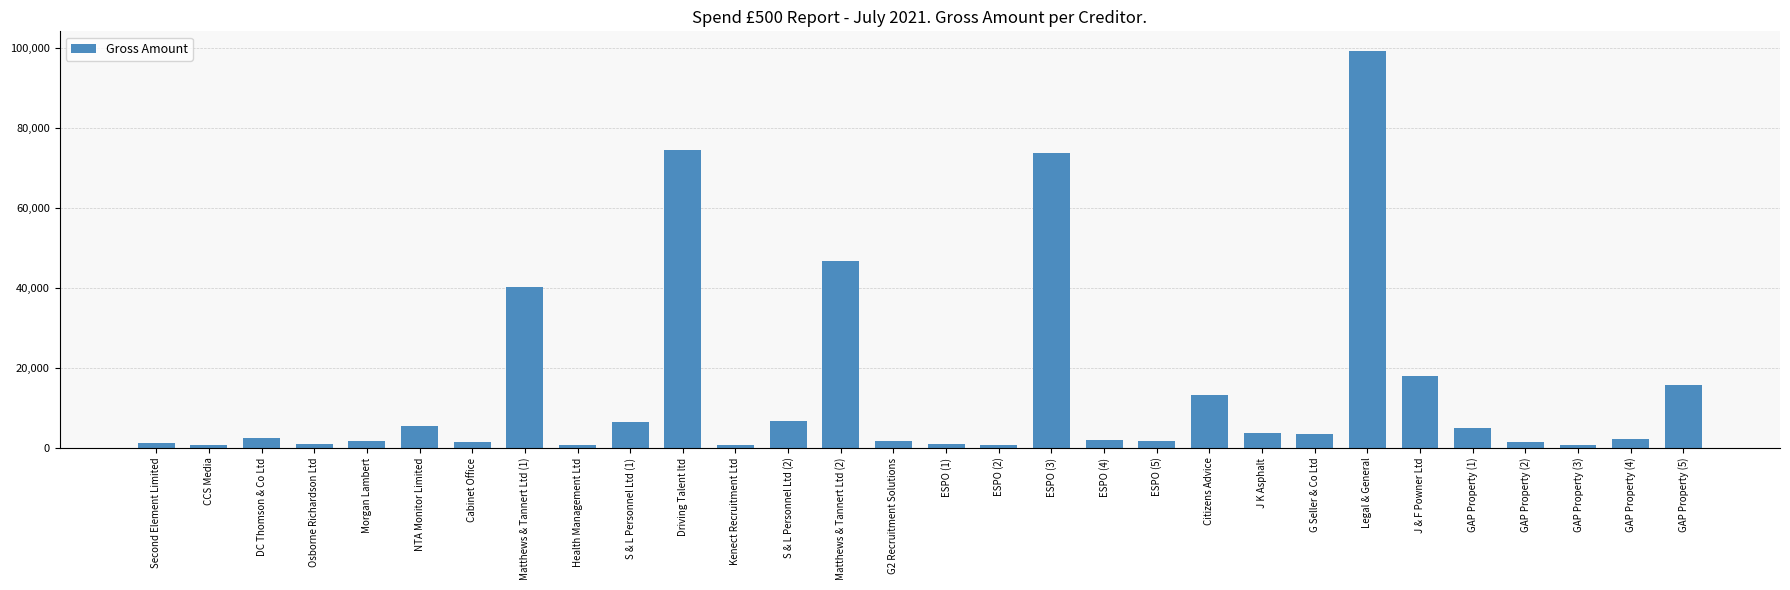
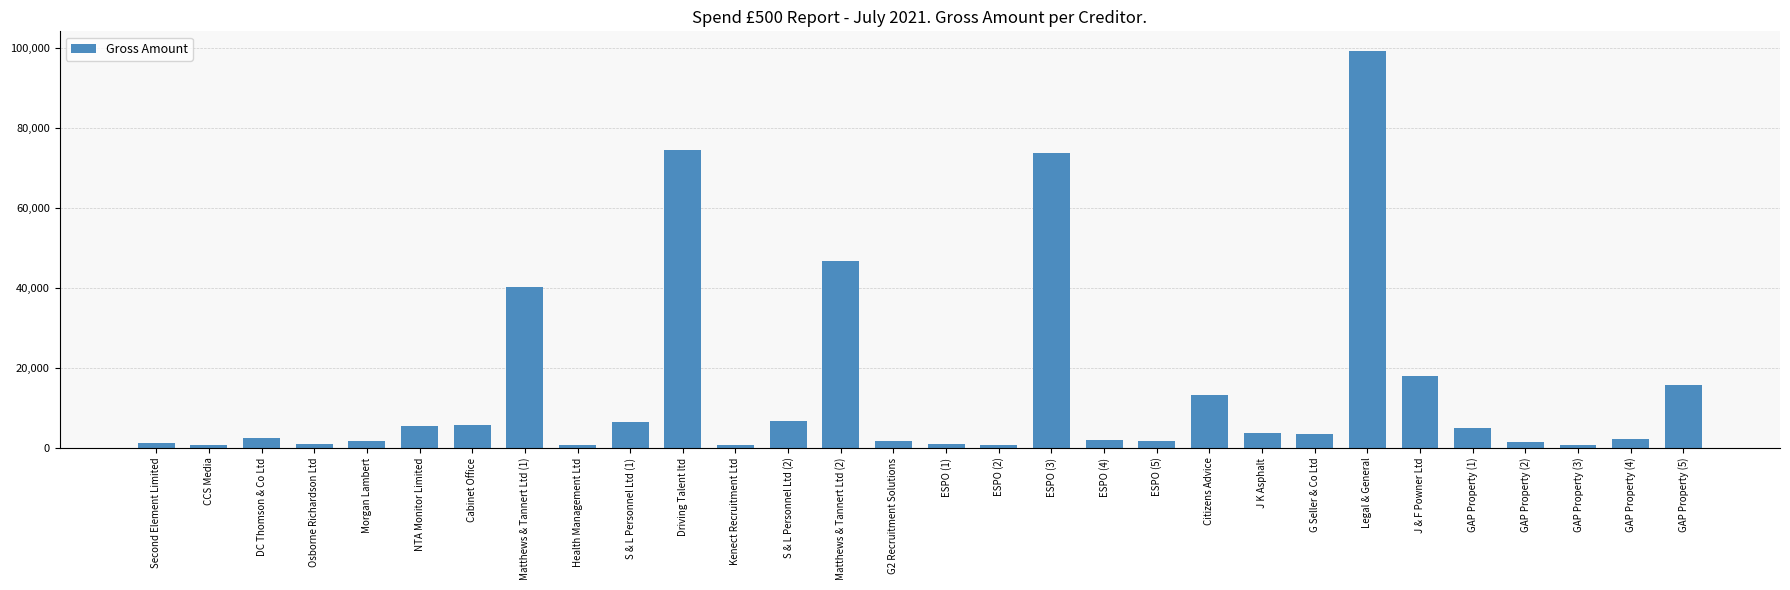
  {
    "Second Element Limited": "1,000",
    "CCS Media": "1,000",
    "DC Thomson & Co Ltd": "3,000",
    "Osborne Richardson Ltd": "1,000",
    "Morgan Lambert": "2,000",
    "NTA Monitor Limited": "5,000",
-   "Cabinet Office": "1,000",
+   "Cabinet Office": "6,000",
    "Matthews & Tannert Ltd (1)": "40,000",
    "S & L Personnel Ltd (1)": "6,000",
    "Driving Talent ltd": "74,000",
    "S & L Personnel Ltd (2)": "7,000",
    "Matthews & Tannert Ltd (2)": "47,000",
    "G2 Recruitment Solutions": "2,000",
    "ESPO (1)": "1,000",
    "ESPO (2)": "1,000",
    "ESPO (3)": "74,000",
    "ESPO (4)": "2,000",
    "ESPO (5)": "2,000",
    "Citizens Advice": "13,000",
    "J K Asphalt": "4,000",
    "G Seller & Co Ltd": "3,000",
    "Legal & General": "99,000",
    "J & F Powner Ltd": "18,000",
    "GAP Property (1)": "5,000",
    "GAP Property (2)": "2,000",
    "GAP Property (3)": "1,000",
    "GAP Property (4)": "2,000",
    "GAP Property (5)": "16,000"
  }
